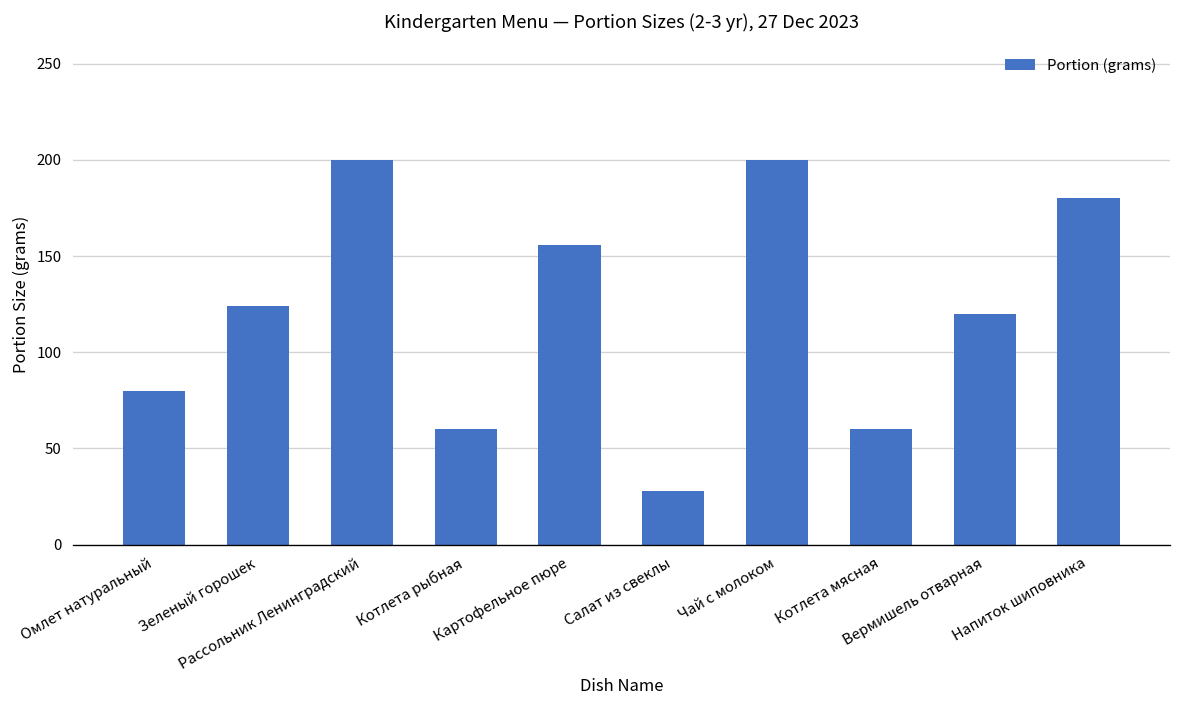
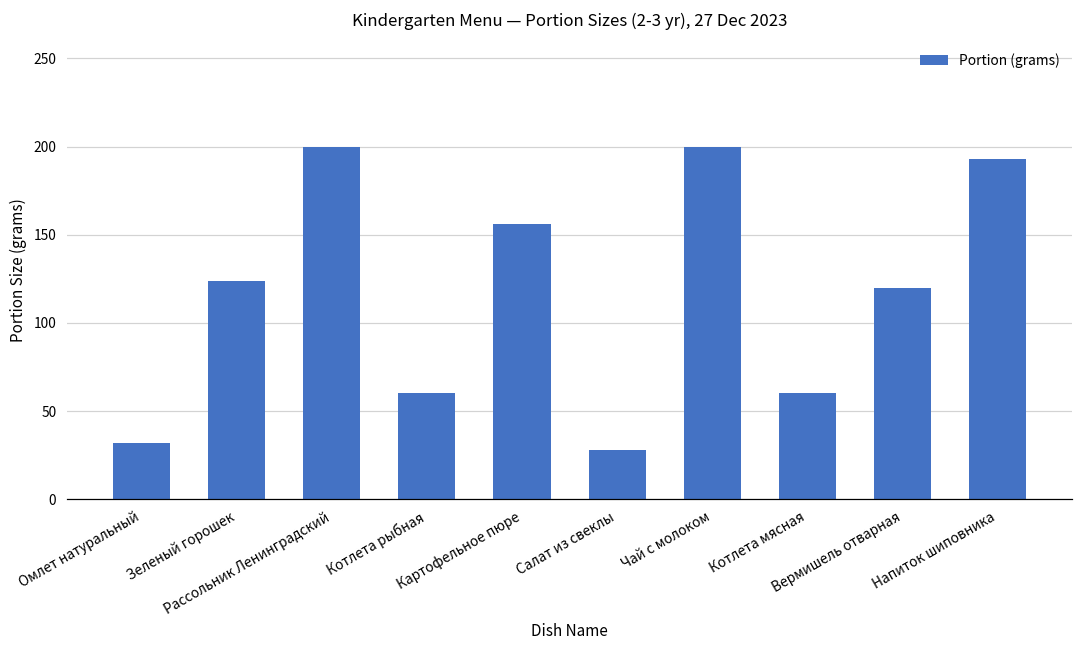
  {
-   "Омлет натуральный": 80,
+   "Омлет натуральный": 32,
    "Зеленый горошек": 124,
    "Рассольник Ленинградский": 200,
    "Котлета рыбная": 60,
    "Картофельное пюре": 156,
    "Салат из свеклы": 28,
    "Чай с молоком": 200,
    "Котлета мясная": 60,
    "Вермишель отварная": 120,
-   "Напиток шиповника": 180
+   "Напиток шиповника": 193
  }
